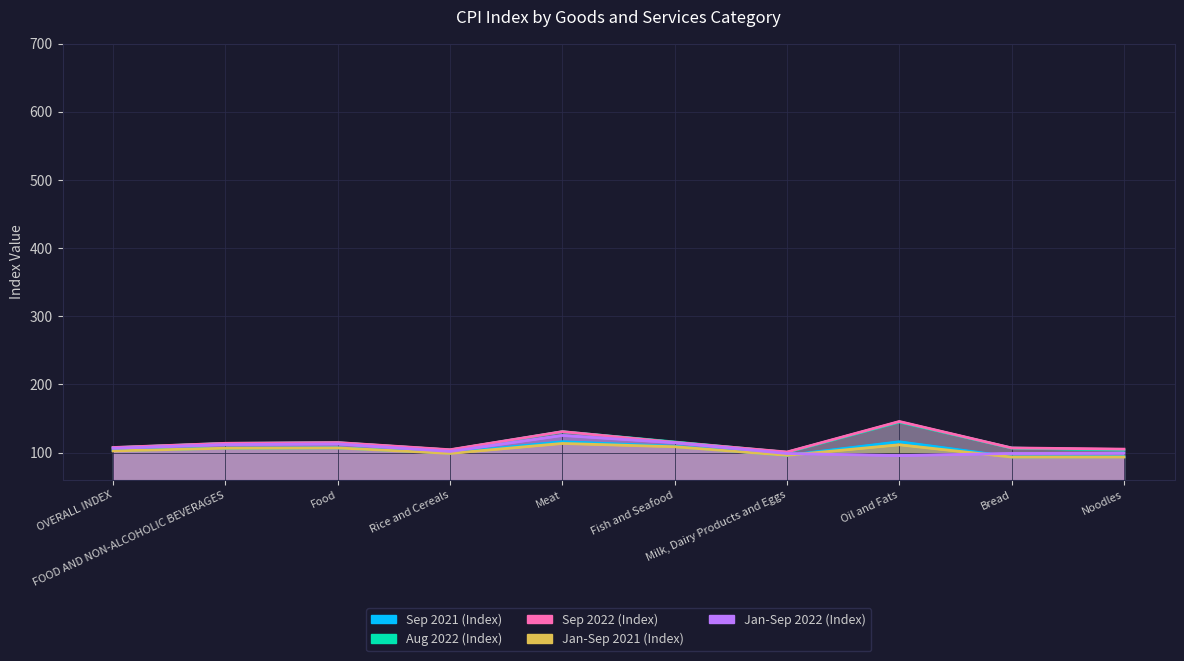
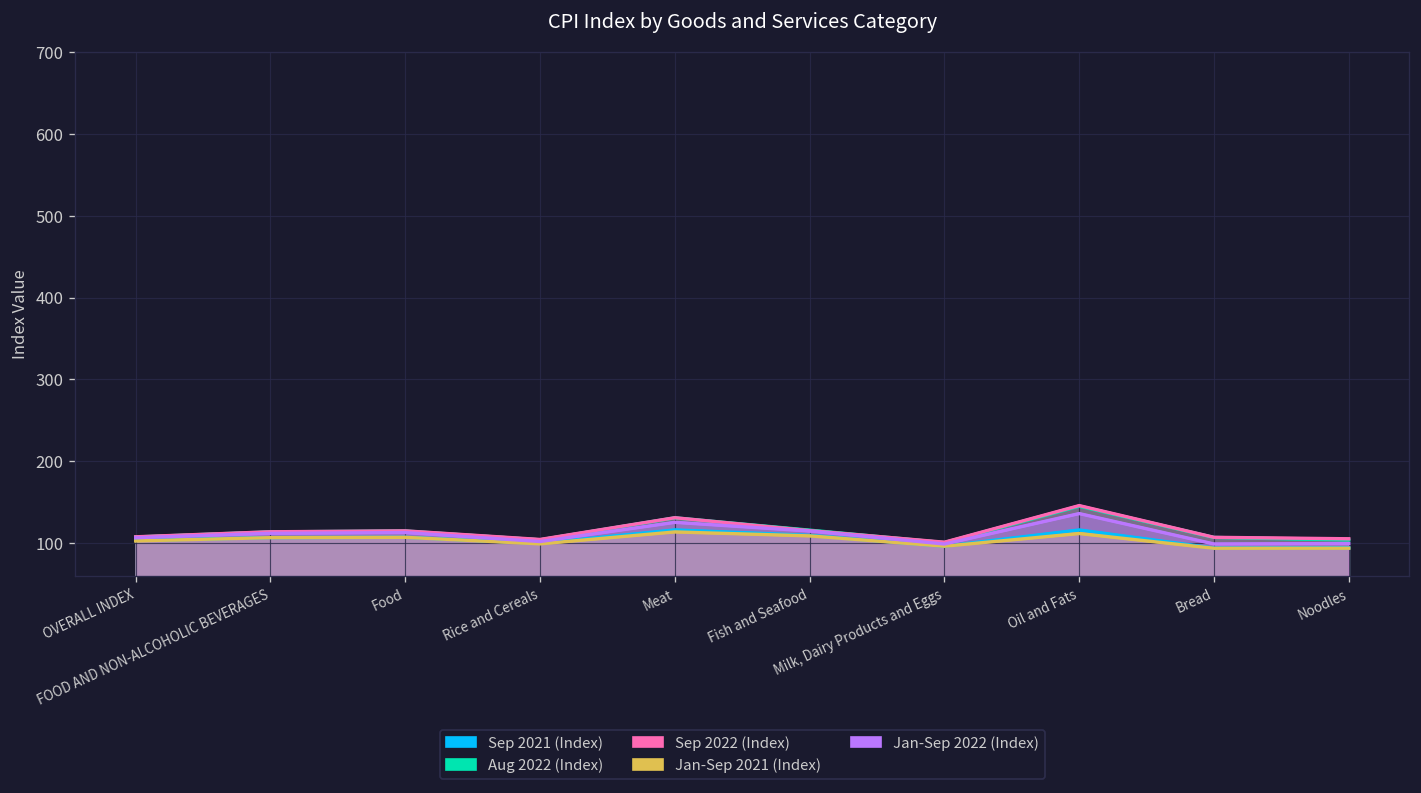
  {
    "Jan-Sep 2021 (Index)": {
      "Oil and Fats": 110
    },
    "Jan-Sep 2022 (Index)": {
      "Meat": 130,
-     "Oil and Fats": 100,
+     "Oil and Fats": 140,
      "Bread": 100,
      "Noodles": 100
    }
  }
